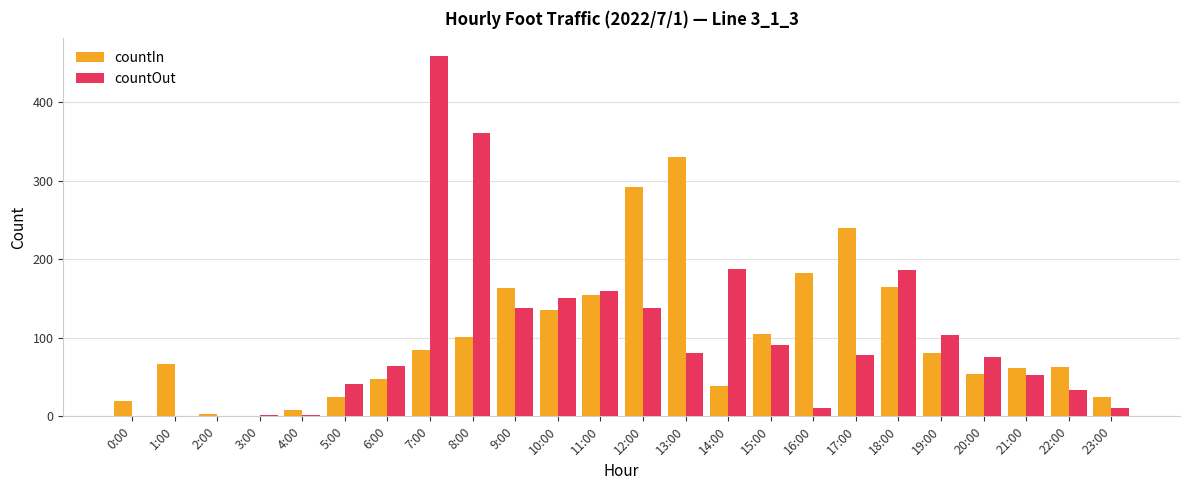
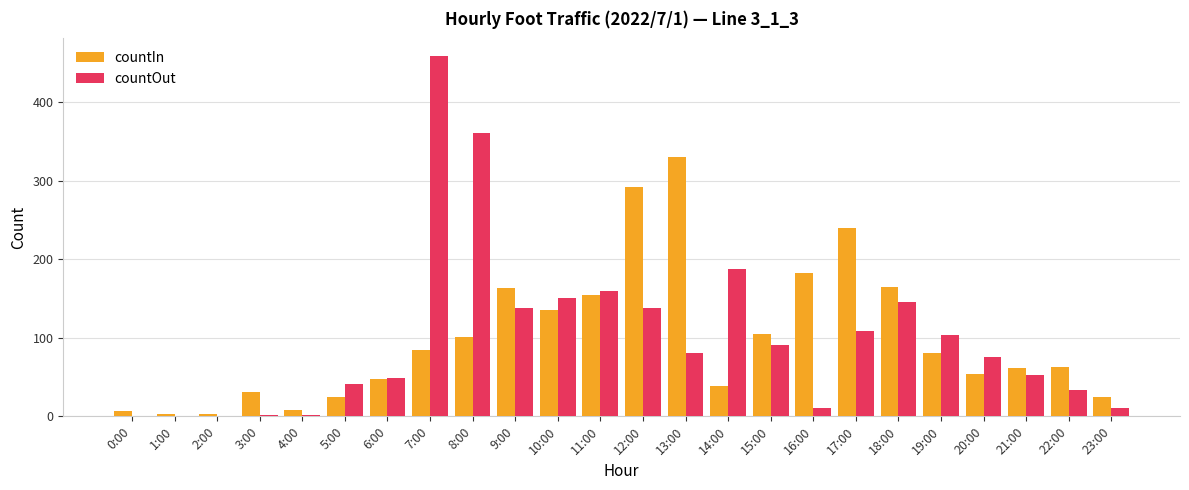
  {
    "countIn": {
-     "0:00": 20,
-     "1:00": 70,
-     "3:00": 0,
+     "0:00": 10,
+     "1:00": 0,
+     "3:00": 30,
      "4:00": 10,
      "5:00": 30,
      "6:00": 50,
      "7:00": 80,
      "8:00": 100,
      "9:00": 160,
      "10:00": 140,
      "11:00": 160,
      "12:00": 290,
      "13:00": 330,
      "14:00": 40,
      "15:00": 110,
      "16:00": 180,
      "17:00": 240,
      "18:00": 170,
      "19:00": 80,
      "20:00": 50,
      "21:00": 60,
      "22:00": 60,
      "23:00": 30
    },
    "countOut": {
      "0:00": 0,
      "1:00": 0,
      "2:00": 0,
      "5:00": 40,
-     "6:00": 60,
+     "6:00": 50,
      "7:00": 460,
      "8:00": 360,
      "9:00": 140,
      "10:00": 150,
      "11:00": 160,
      "12:00": 140,
      "13:00": 80,
      "14:00": 190,
      "15:00": 90,
      "16:00": 10,
-     "17:00": 80,
-     "18:00": 190,
+     "17:00": 110,
+     "18:00": 150,
      "19:00": 100,
      "20:00": 80,
      "21:00": 50,
      "22:00": 30,
      "23:00": 10
    }
  }
